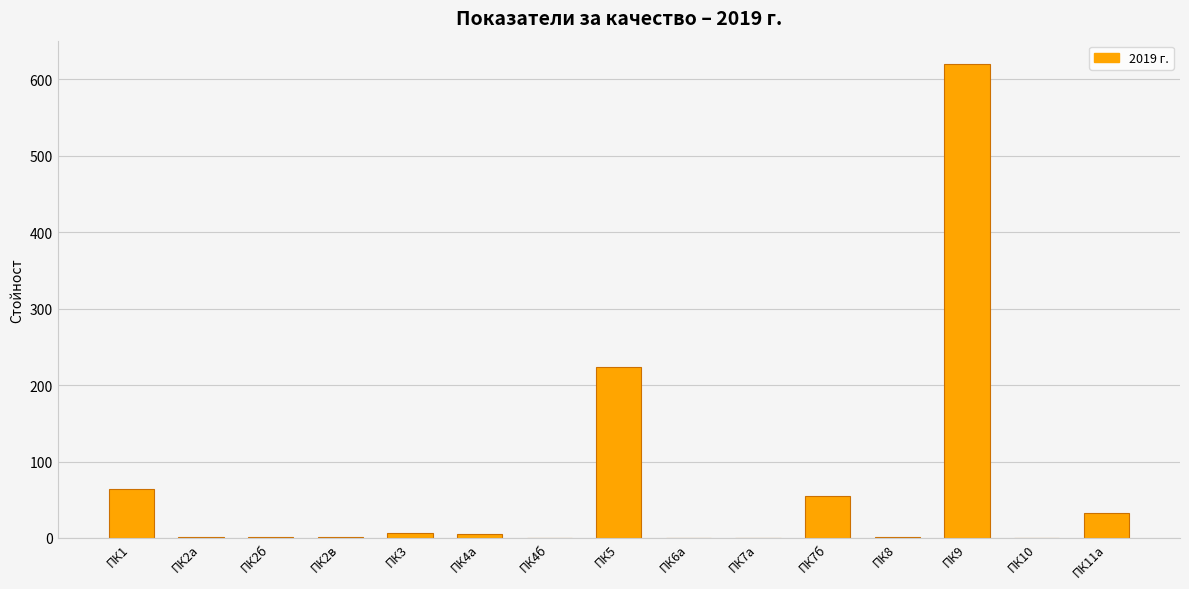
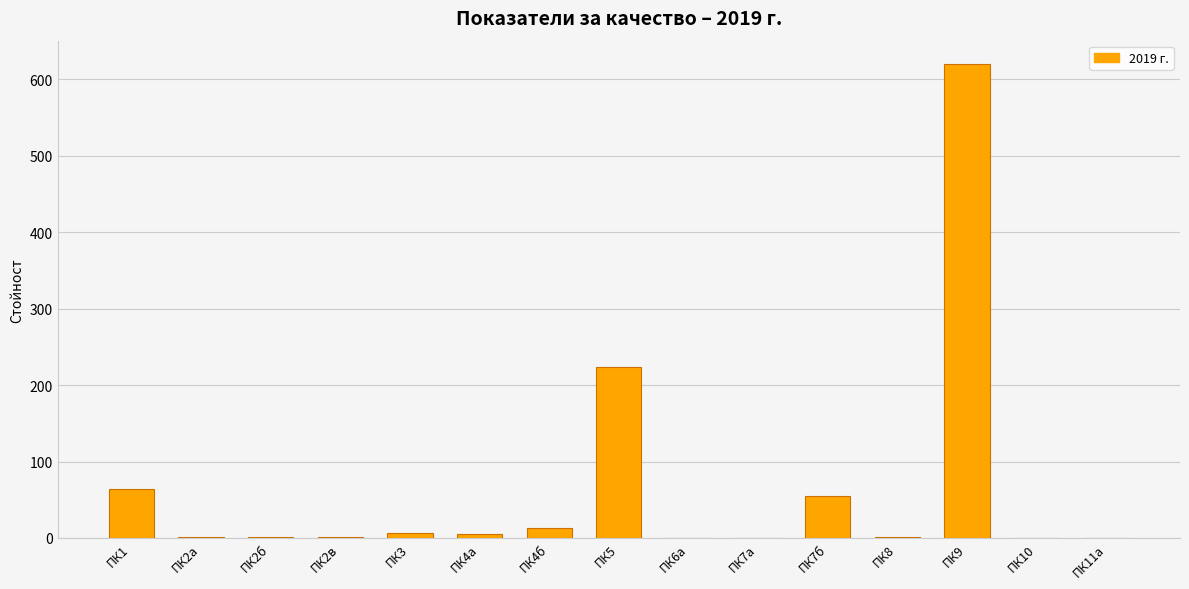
  {
    "ПК1": 60,
    "ПК3": 10,
    "ПК4а": 10,
-   "ПК4б": 0,
+   "ПК4б": 10,
    "ПК5": 220,
    "ПК7б": 60,
    "ПК9": 620,
    "ПК10": 0,
-   "ПК11а": 30
+   "ПК11а": 0
  }
